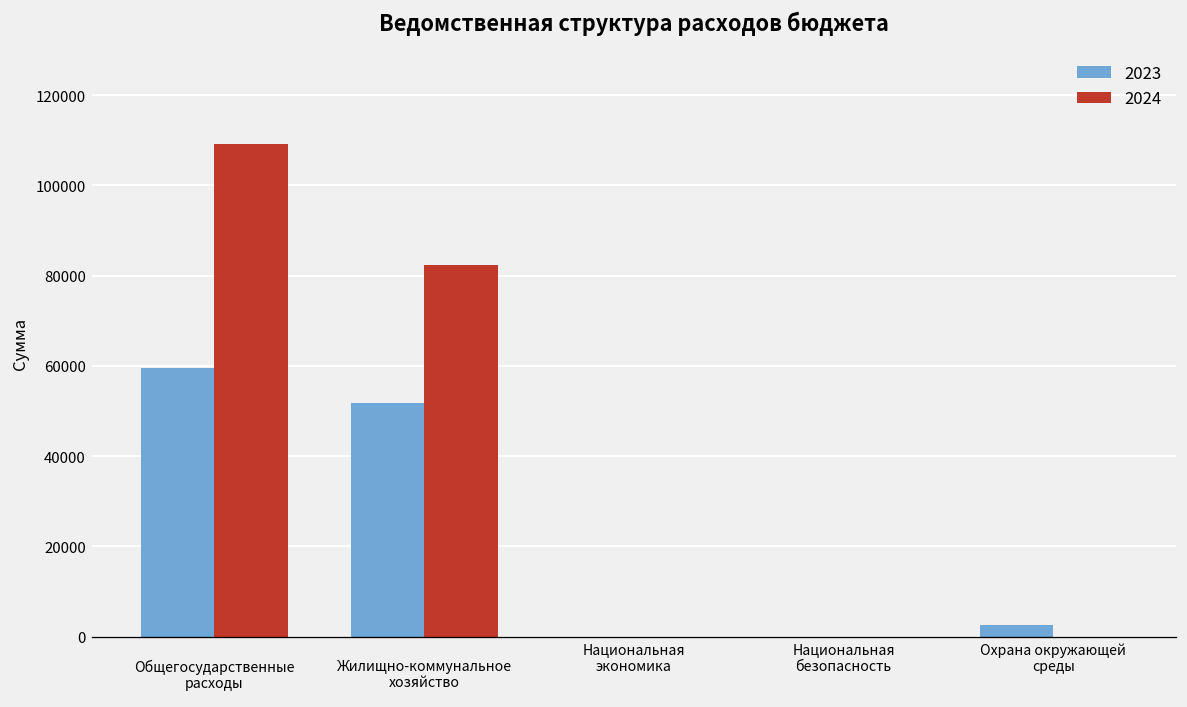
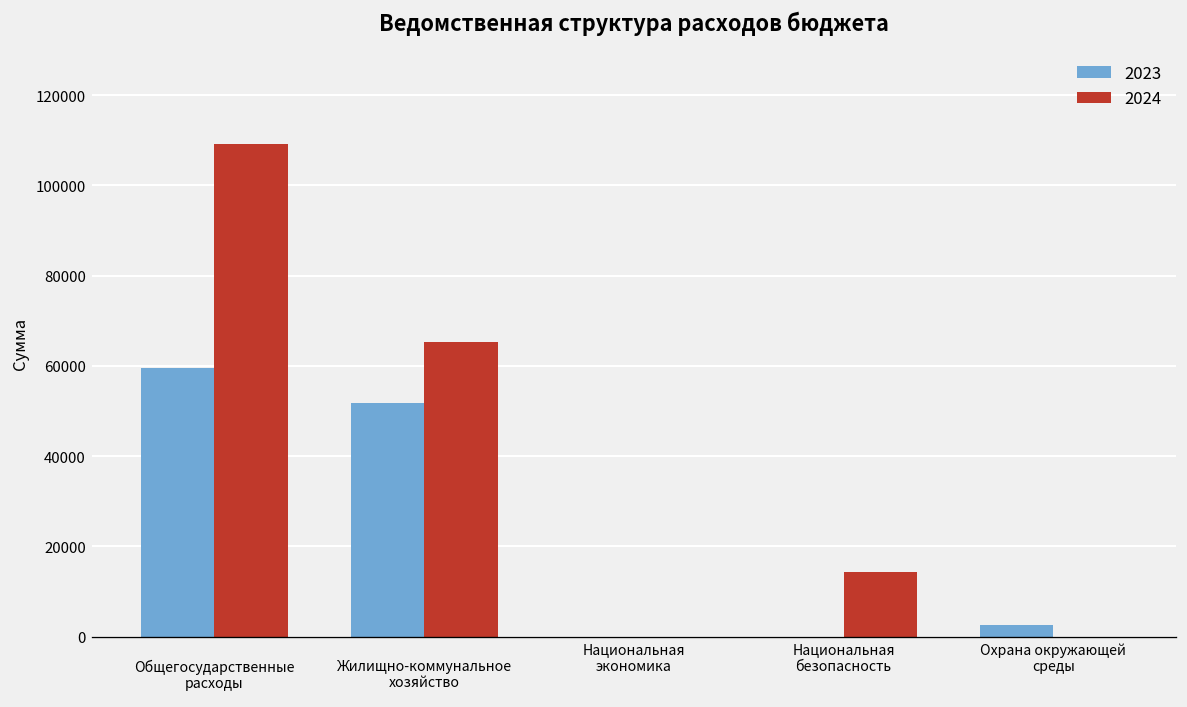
  {
    "2023": {
      "Общегосударственные расходы": 60000,
      "Жилищно-коммунальное хозяйство": 52000,
      "Национальная экономика": 0,
      "Национальная безопасность": 0,
      "Охрана окружающей среды": 3000
    },
    "2024": {
      "Общегосударственные расходы": 109000,
-     "Жилищно-коммунальное хозяйство": 82000,
+     "Жилищно-коммунальное хозяйство": 65000,
      "Национальная экономика": 0,
-     "Национальная безопасность": 0,
+     "Национальная безопасность": 14000,
      "Охрана окружающей среды": 0
    }
  }
